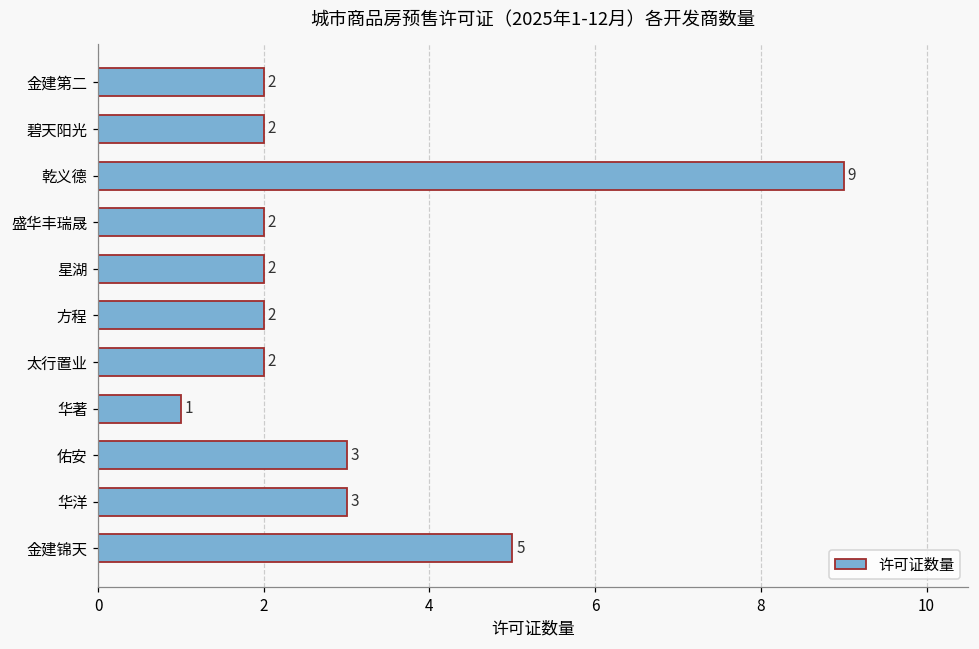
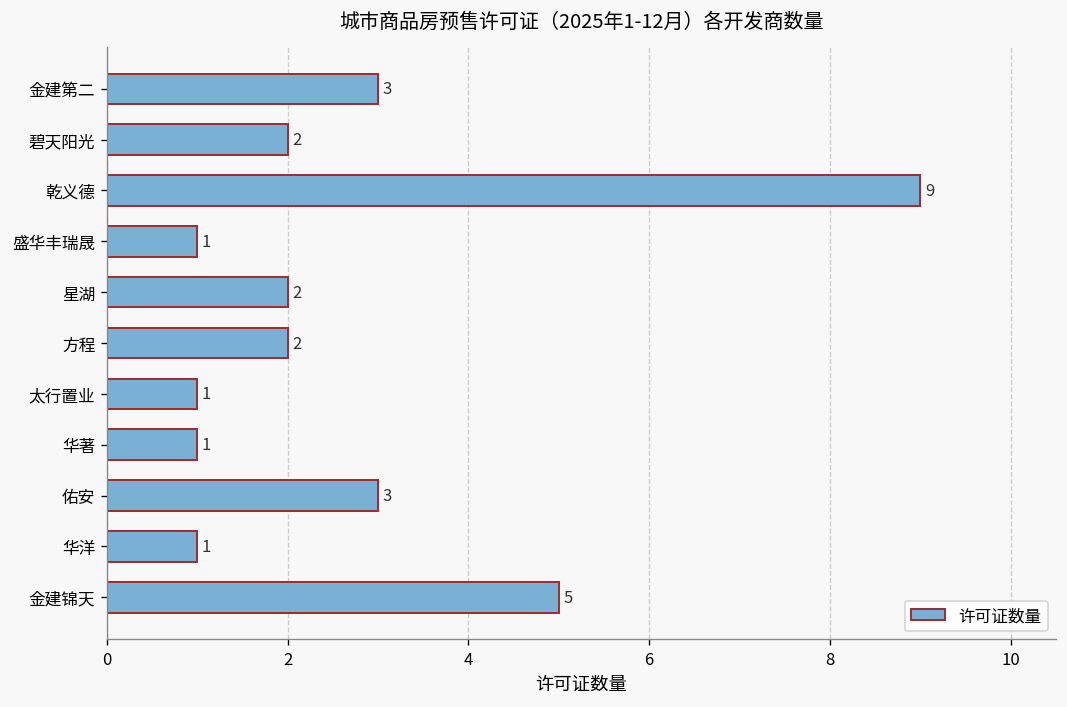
  {
-   "金建第二": 2,
+   "金建第二": 3,
    "碧天阳光": 2,
    "乾义德": 9,
-   "盛华丰瑞晟": 2,
+   "盛华丰瑞晟": 1,
    "星湖": 2,
    "方程": 2,
-   "太行置业": 2,
+   "太行置业": 1,
    "华著": 1,
    "佑安": 3,
-   "华洋": 3,
+   "华洋": 1,
    "金建锦天": 5
  }
